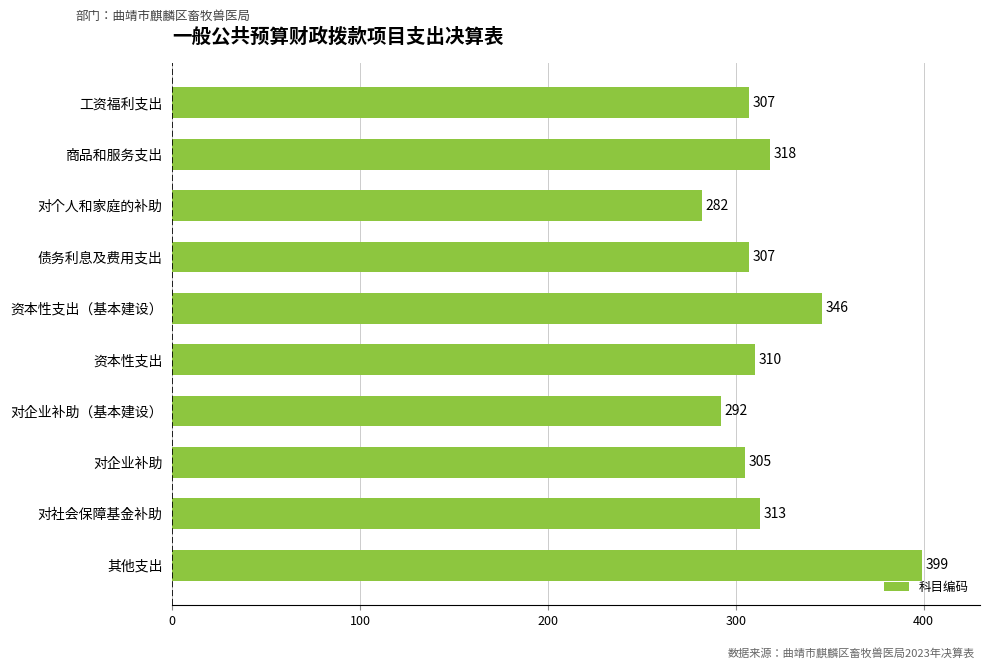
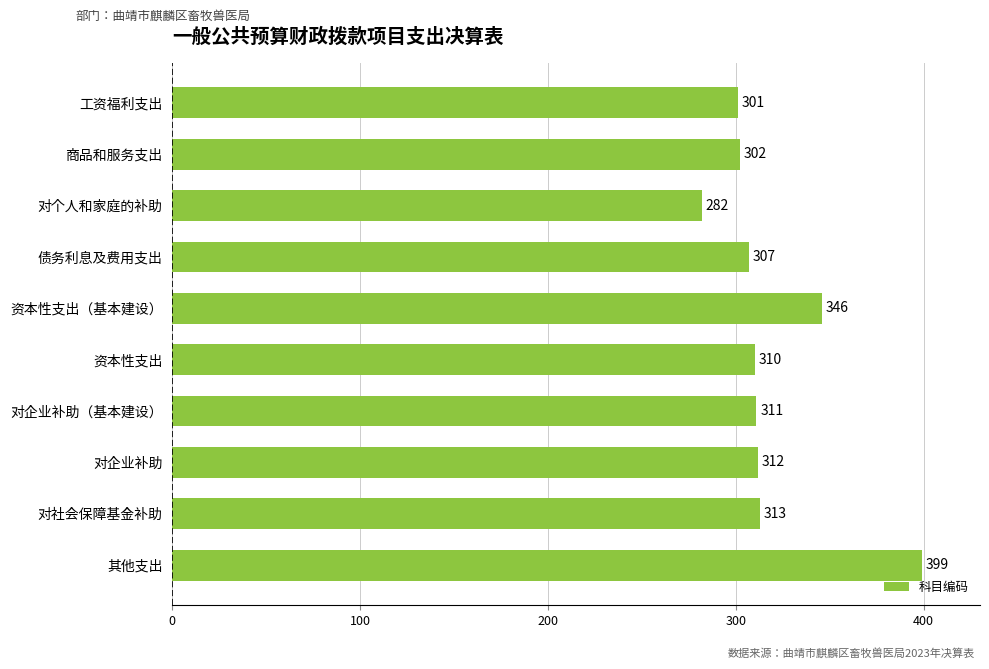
  {
-   "工资福利支出": 307,
-   "商品和服务支出": 318,
+   "工资福利支出": 301,
+   "商品和服务支出": 302,
    "对个人和家庭的补助": 282,
    "债务利息及费用支出": 307,
    "资本性支出（基本建设）": 346,
    "资本性支出": 310,
-   "对企业补助（基本建设）": 292,
-   "对企业补助": 305,
+   "对企业补助（基本建设）": 311,
+   "对企业补助": 312,
    "对社会保障基金补助": 313,
    "其他支出": 399
  }
